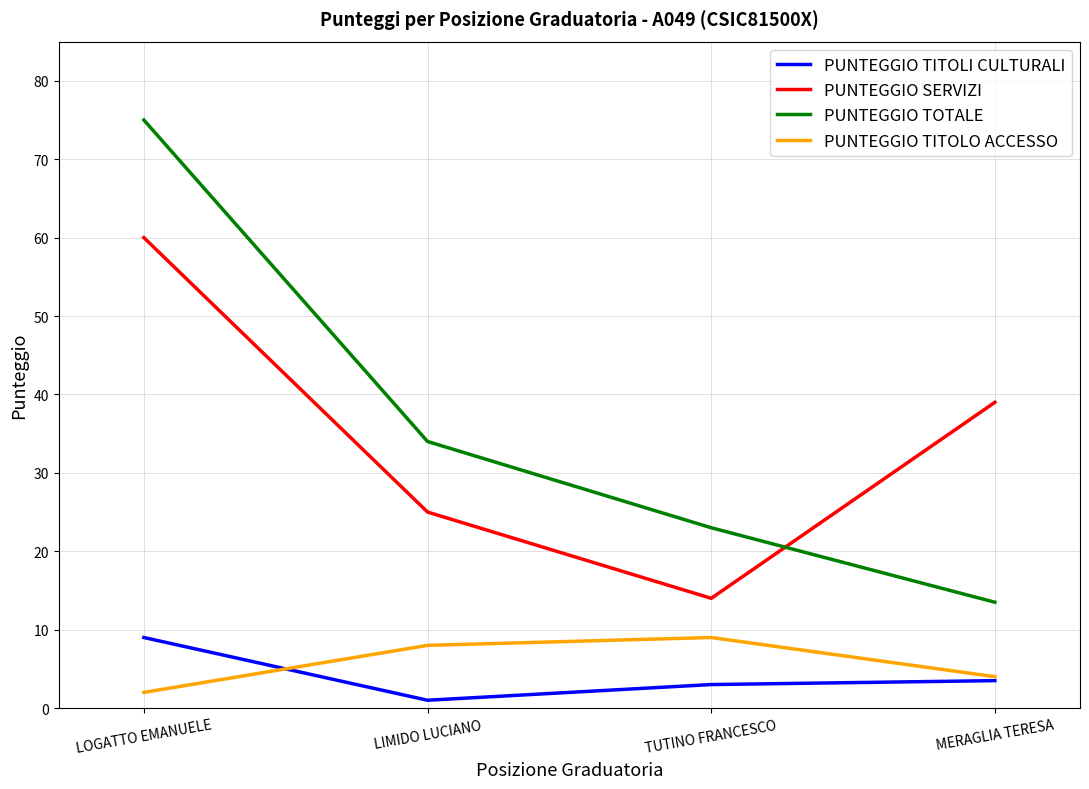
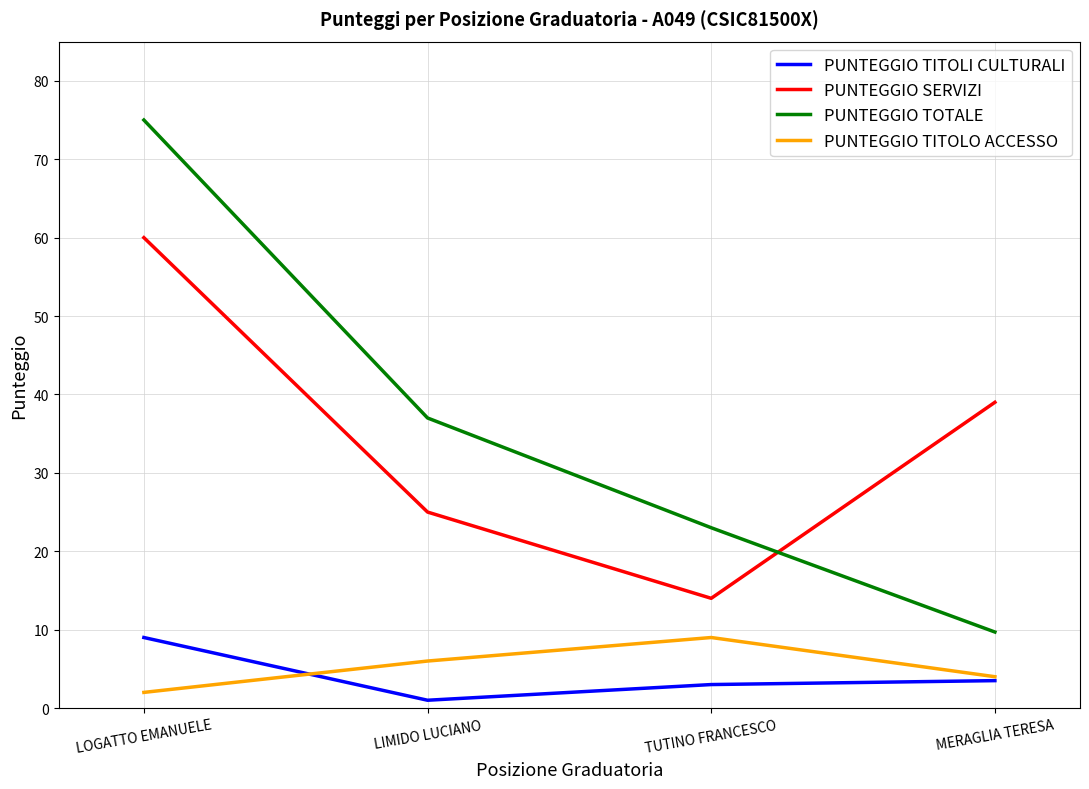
  {
    "PUNTEGGIO TITOLI CULTURALI": {
      "LOGATTO EMANUELE": 9,
      "LIMIDO LUCIANO": 1,
      "TUTINO FRANCESCO": 3,
      "MERAGLIA TERESA": 4
    },
    "PUNTEGGIO SERVIZI": {
      "LOGATTO EMANUELE": 60,
      "LIMIDO LUCIANO": 25,
      "TUTINO FRANCESCO": 14,
      "MERAGLIA TERESA": 39
    },
    "PUNTEGGIO TOTALE": {
      "LOGATTO EMANUELE": 75,
-     "LIMIDO LUCIANO": 34,
+     "LIMIDO LUCIANO": 37,
      "TUTINO FRANCESCO": 23,
-     "MERAGLIA TERESA": 14
+     "MERAGLIA TERESA": 10
    },
    "PUNTEGGIO TITOLO ACCESSO": {
      "LOGATTO EMANUELE": 2,
-     "LIMIDO LUCIANO": 8,
+     "LIMIDO LUCIANO": 6,
      "TUTINO FRANCESCO": 9,
      "MERAGLIA TERESA": 4
    }
  }
